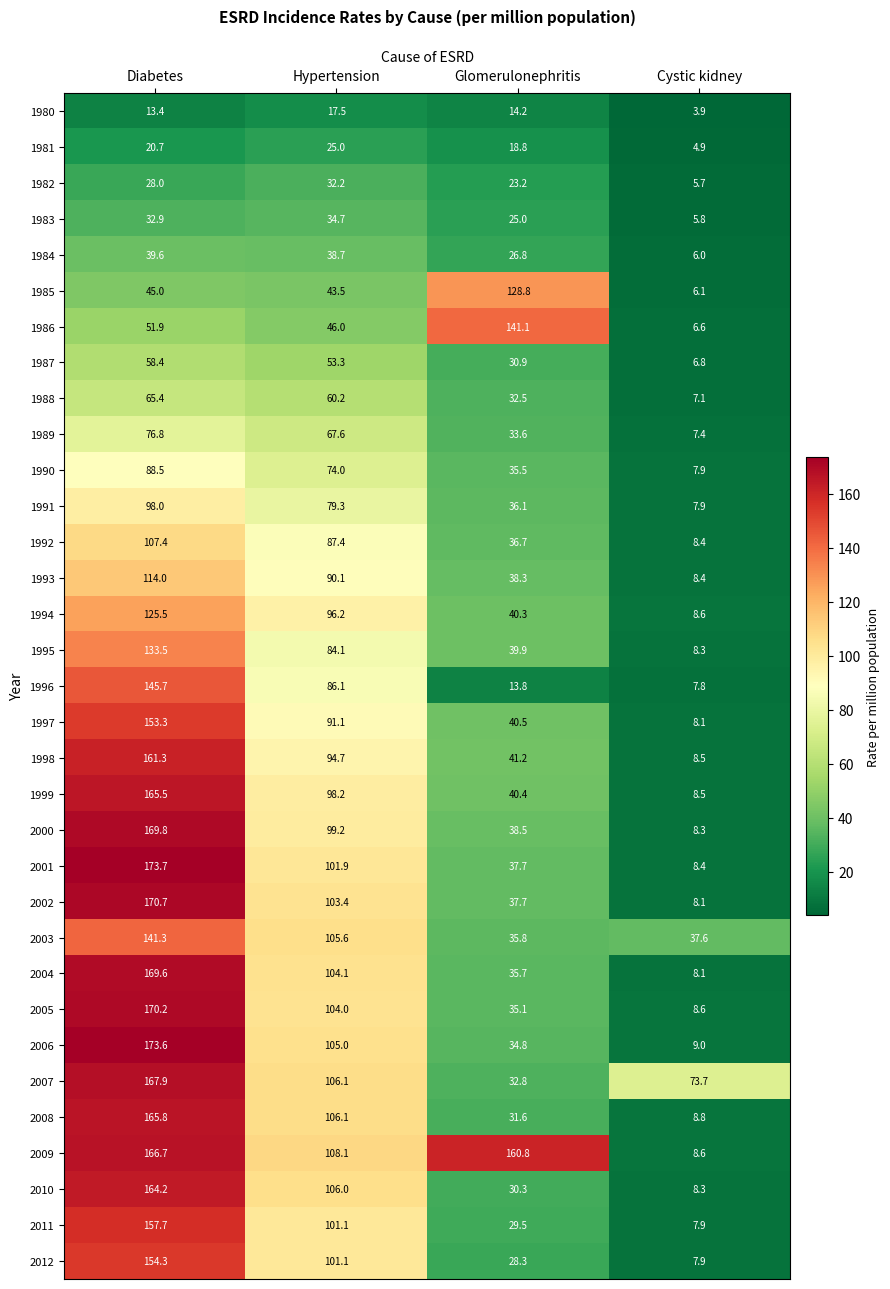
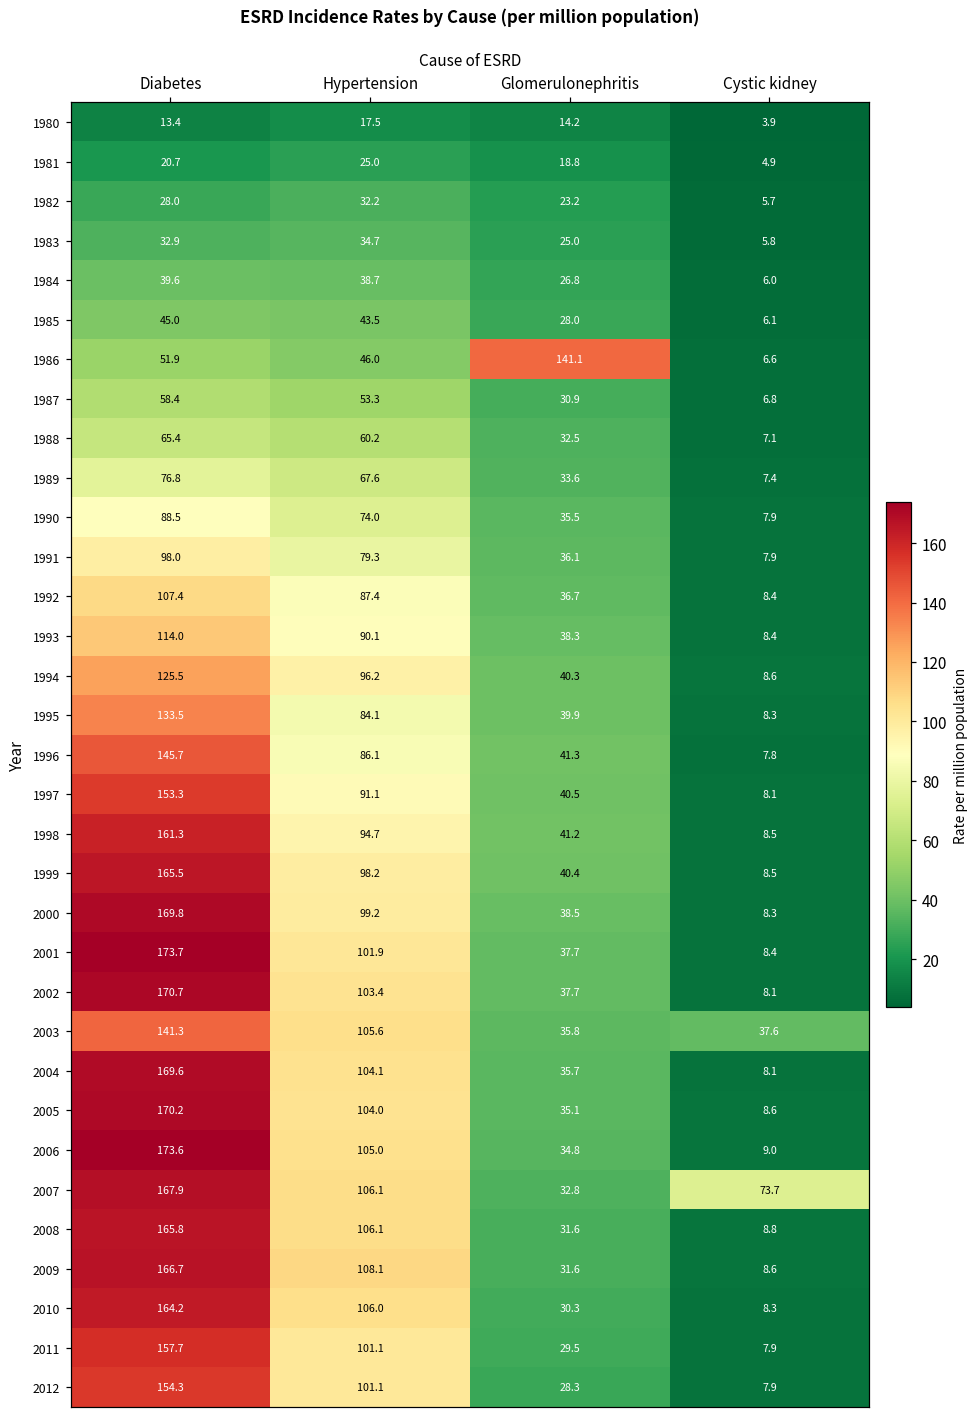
  {
    "1980": {
      "Diabetes": 13.4,
      "Hypertension": 17.5,
      "Glomerulonephritis": 14.2,
      "Cystic kidney": 3.9
    },
    "1981": {
      "Diabetes": 20.7,
      "Hypertension": 25.0,
      "Glomerulonephritis": 18.8,
      "Cystic kidney": 4.9
    },
    "1982": {
      "Diabetes": 28.0,
      "Hypertension": 32.2,
      "Glomerulonephritis": 23.2,
      "Cystic kidney": 5.7
    },
    "1983": {
      "Diabetes": 32.9,
      "Hypertension": 34.7,
      "Glomerulonephritis": 25.0,
      "Cystic kidney": 5.8
    },
    "1984": {
      "Diabetes": 39.6,
      "Hypertension": 38.7,
      "Glomerulonephritis": 26.8,
      "Cystic kidney": 6.0
    },
    "1985": {
      "Diabetes": 45.0,
      "Hypertension": 43.5,
-     "Glomerulonephritis": 128.8,
+     "Glomerulonephritis": 28.0,
      "Cystic kidney": 6.1
    },
    "1986": {
      "Diabetes": 51.9,
      "Hypertension": 46.0,
      "Glomerulonephritis": 141.1,
      "Cystic kidney": 6.6
    },
    "1987": {
      "Diabetes": 58.4,
      "Hypertension": 53.3,
      "Glomerulonephritis": 30.9,
      "Cystic kidney": 6.8
    },
    "1988": {
      "Diabetes": 65.4,
      "Hypertension": 60.2,
      "Glomerulonephritis": 32.5,
      "Cystic kidney": 7.1
    },
    "1989": {
      "Diabetes": 76.8,
      "Hypertension": 67.6,
      "Glomerulonephritis": 33.6,
      "Cystic kidney": 7.4
    },
    "1990": {
      "Diabetes": 88.5,
      "Hypertension": 74.0,
      "Glomerulonephritis": 35.5,
      "Cystic kidney": 7.9
    },
    "1991": {
      "Diabetes": 98.0,
      "Hypertension": 79.3,
      "Glomerulonephritis": 36.1,
      "Cystic kidney": 7.9
    },
    "1992": {
      "Diabetes": 107.4,
      "Hypertension": 87.4,
      "Glomerulonephritis": 36.7,
      "Cystic kidney": 8.4
    },
    "1993": {
      "Diabetes": 114.0,
      "Hypertension": 90.1,
      "Glomerulonephritis": 38.3,
      "Cystic kidney": 8.4
    },
    "1994": {
      "Diabetes": 125.5,
      "Hypertension": 96.2,
      "Glomerulonephritis": 40.3,
      "Cystic kidney": 8.6
    },
    "1995": {
      "Diabetes": 133.5,
      "Hypertension": 84.1,
      "Glomerulonephritis": 39.9,
      "Cystic kidney": 8.3
    },
    "1996": {
      "Diabetes": 145.7,
      "Hypertension": 86.1,
-     "Glomerulonephritis": 13.8,
+     "Glomerulonephritis": 41.3,
      "Cystic kidney": 7.8
    },
    "1997": {
      "Diabetes": 153.3,
      "Hypertension": 91.1,
      "Glomerulonephritis": 40.5,
      "Cystic kidney": 8.1
    },
    "1998": {
      "Diabetes": 161.3,
      "Hypertension": 94.7,
      "Glomerulonephritis": 41.2,
      "Cystic kidney": 8.5
    },
    "1999": {
      "Diabetes": 165.5,
      "Hypertension": 98.2,
      "Glomerulonephritis": 40.4,
      "Cystic kidney": 8.5
    },
    "2000": {
      "Diabetes": 169.8,
      "Hypertension": 99.2,
      "Glomerulonephritis": 38.5,
      "Cystic kidney": 8.3
    },
    "2001": {
      "Diabetes": 173.7,
      "Hypertension": 101.9,
      "Glomerulonephritis": 37.7,
      "Cystic kidney": 8.4
    },
    "2002": {
      "Diabetes": 170.7,
      "Hypertension": 103.4,
      "Glomerulonephritis": 37.7,
      "Cystic kidney": 8.1
    },
    "2003": {
      "Diabetes": 141.3,
      "Hypertension": 105.6,
      "Glomerulonephritis": 35.8,
      "Cystic kidney": 37.6
    },
    "2004": {
      "Diabetes": 169.6,
      "Hypertension": 104.1,
      "Glomerulonephritis": 35.7,
      "Cystic kidney": 8.1
    },
    "2005": {
      "Diabetes": 170.2,
      "Hypertension": 104.0,
      "Glomerulonephritis": 35.1,
      "Cystic kidney": 8.6
    },
    "2006": {
      "Diabetes": 173.6,
      "Hypertension": 105.0,
      "Glomerulonephritis": 34.8,
      "Cystic kidney": 9.0
    },
    "2007": {
      "Diabetes": 167.9,
      "Hypertension": 106.1,
      "Glomerulonephritis": 32.8,
      "Cystic kidney": 73.7
    },
    "2008": {
      "Diabetes": 165.8,
      "Hypertension": 106.1,
      "Glomerulonephritis": 31.6,
      "Cystic kidney": 8.8
    },
    "2009": {
      "Diabetes": 166.7,
      "Hypertension": 108.1,
-     "Glomerulonephritis": 160.8,
+     "Glomerulonephritis": 31.6,
      "Cystic kidney": 8.6
    },
    "2010": {
      "Diabetes": 164.2,
      "Hypertension": 106.0,
      "Glomerulonephritis": 30.3,
      "Cystic kidney": 8.3
    },
    "2011": {
      "Diabetes": 157.7,
      "Hypertension": 101.1,
      "Glomerulonephritis": 29.5,
      "Cystic kidney": 7.9
    },
    "2012": {
      "Diabetes": 154.3,
      "Hypertension": 101.1,
      "Glomerulonephritis": 28.3,
      "Cystic kidney": 7.9
    }
  }
